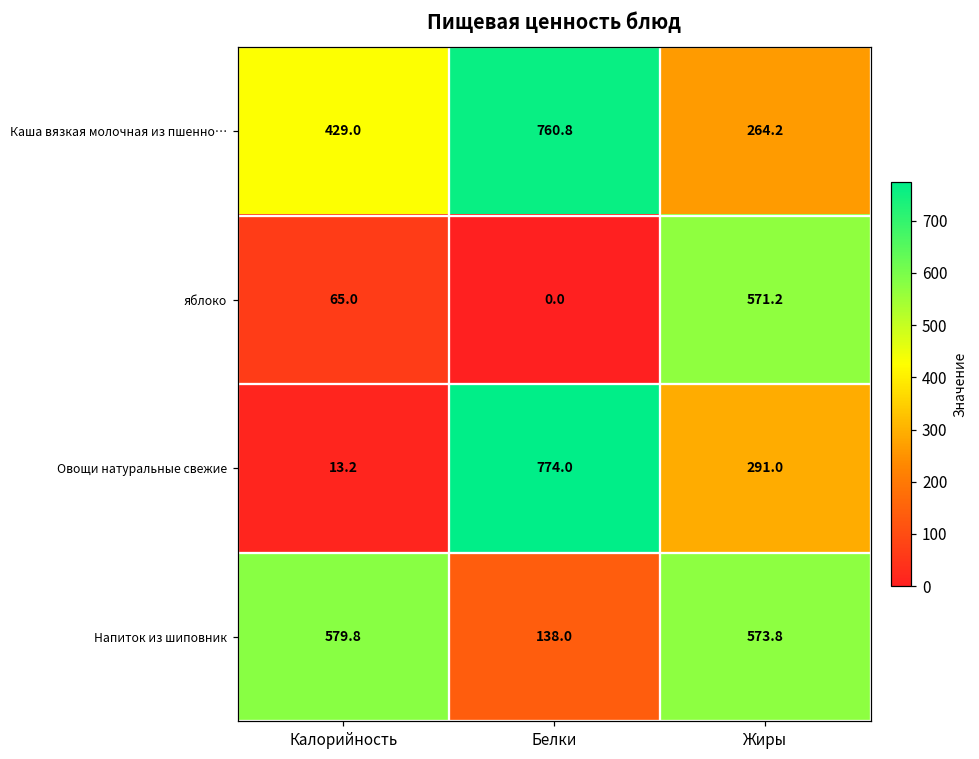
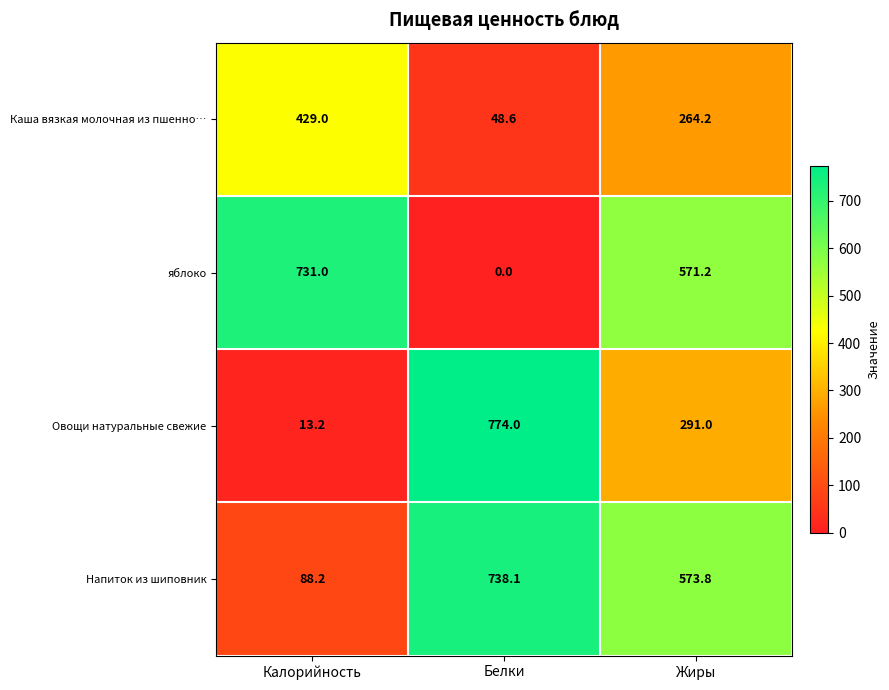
  {
    "Каша вязкая молочная из пшенно…": {
      "Калорийность": 429.0,
-     "Белки": 760.8,
+     "Белки": 48.6,
      "Жиры": 264.2
    },
    "яблоко": {
-     "Калорийность": 65.0,
+     "Калорийность": 731.0,
      "Белки": 0.0,
      "Жиры": 571.2
    },
    "Овощи натуральные свежие": {
      "Калорийность": 13.2,
      "Белки": 774.0,
      "Жиры": 291.0
    },
    "Напиток из шиповник": {
-     "Калорийность": 579.8,
-     "Белки": 138.0,
+     "Калорийность": 88.2,
+     "Белки": 738.1,
      "Жиры": 573.8
    }
  }
